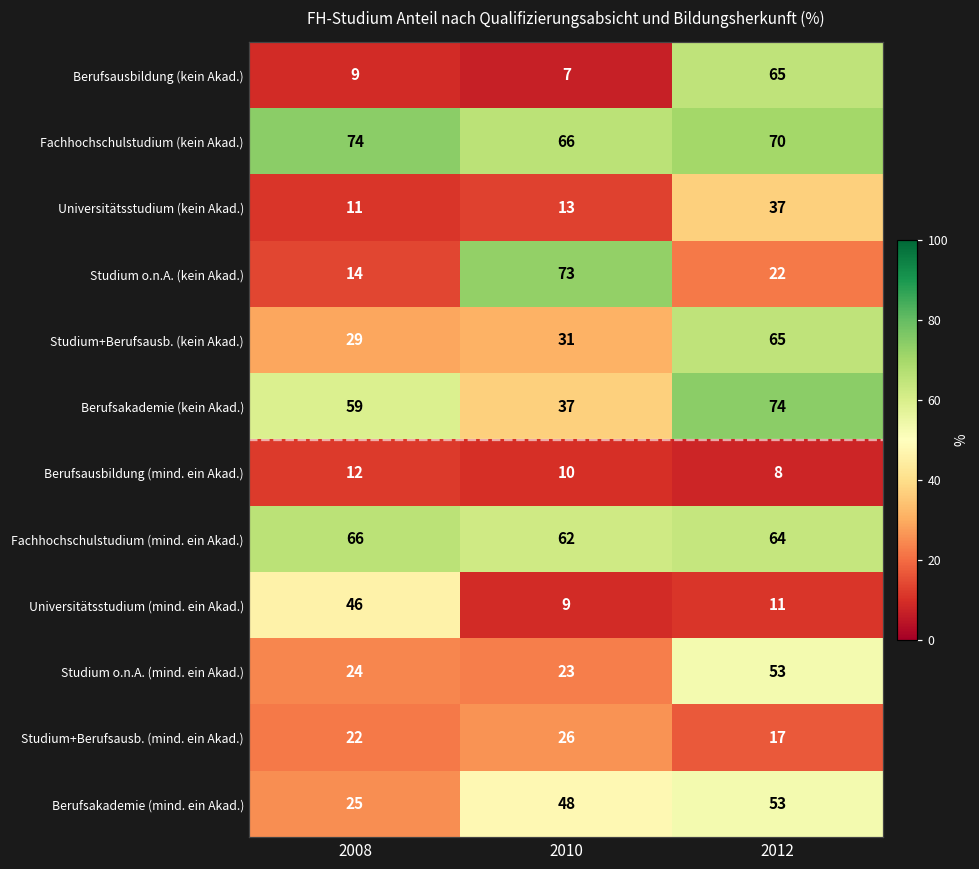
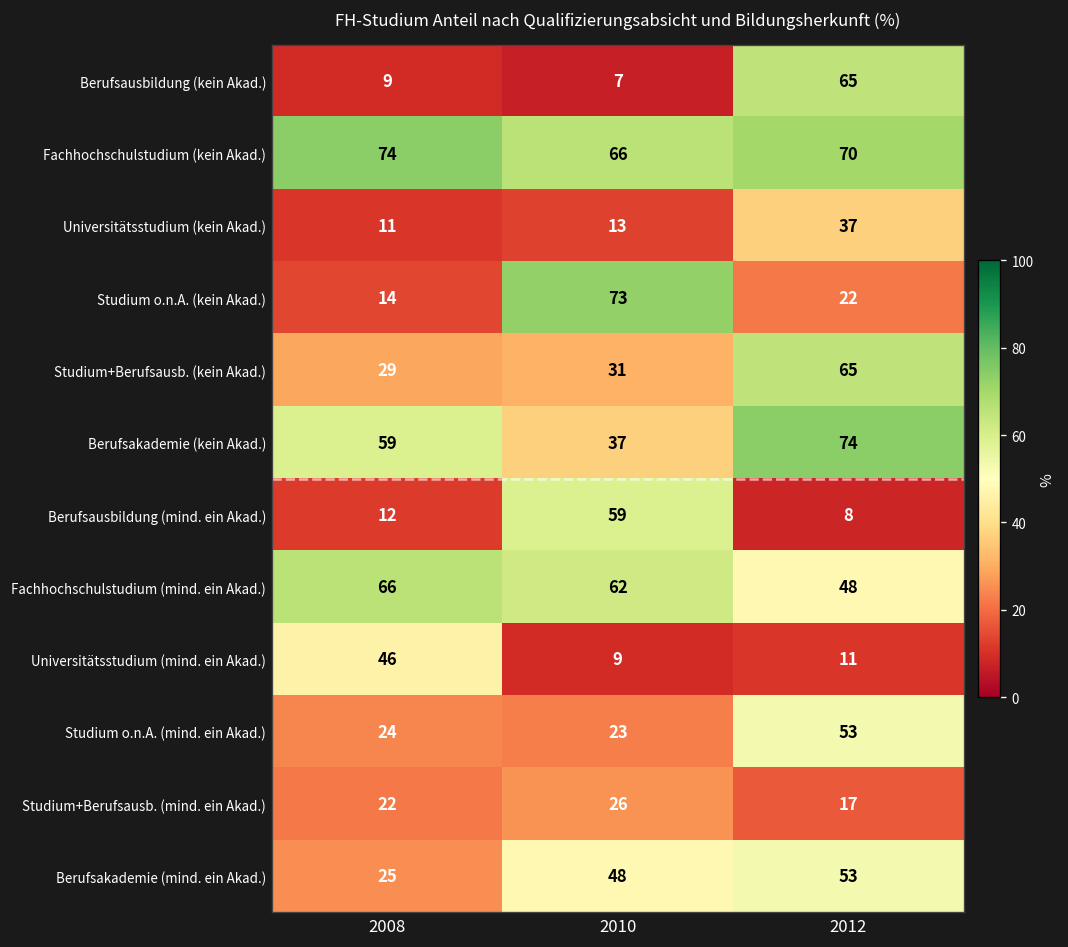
  {
    "Berufsausbildung (kein Akad.)": {
      "2008": 9,
      "2010": 7,
      "2012": 65
    },
    "Fachhochschulstudium (kein Akad.)": {
      "2008": 74,
      "2010": 66,
      "2012": 70
    },
    "Universitätsstudium (kein Akad.)": {
      "2008": 11,
      "2010": 13,
      "2012": 37
    },
    "Studium o.n.A. (kein Akad.)": {
      "2008": 14,
      "2010": 73,
      "2012": 22
    },
    "Studium+Berufsausb. (kein Akad.)": {
      "2008": 29,
      "2010": 31,
      "2012": 65
    },
    "Berufsakademie (kein Akad.)": {
      "2008": 59,
      "2010": 37,
      "2012": 74
    },
    "Berufsausbildung (mind. ein Akad.)": {
      "2008": 12,
-     "2010": 10,
+     "2010": 59,
      "2012": 8
    },
    "Fachhochschulstudium (mind. ein Akad.)": {
      "2008": 66,
      "2010": 62,
-     "2012": 64
+     "2012": 48
    },
    "Universitätsstudium (mind. ein Akad.)": {
      "2008": 46,
      "2010": 9,
      "2012": 11
    },
    "Studium o.n.A. (mind. ein Akad.)": {
      "2008": 24,
      "2010": 23,
      "2012": 53
    },
    "Studium+Berufsausb. (mind. ein Akad.)": {
      "2008": 22,
      "2010": 26,
      "2012": 17
    },
    "Berufsakademie (mind. ein Akad.)": {
      "2008": 25,
      "2010": 48,
      "2012": 53
    }
  }
